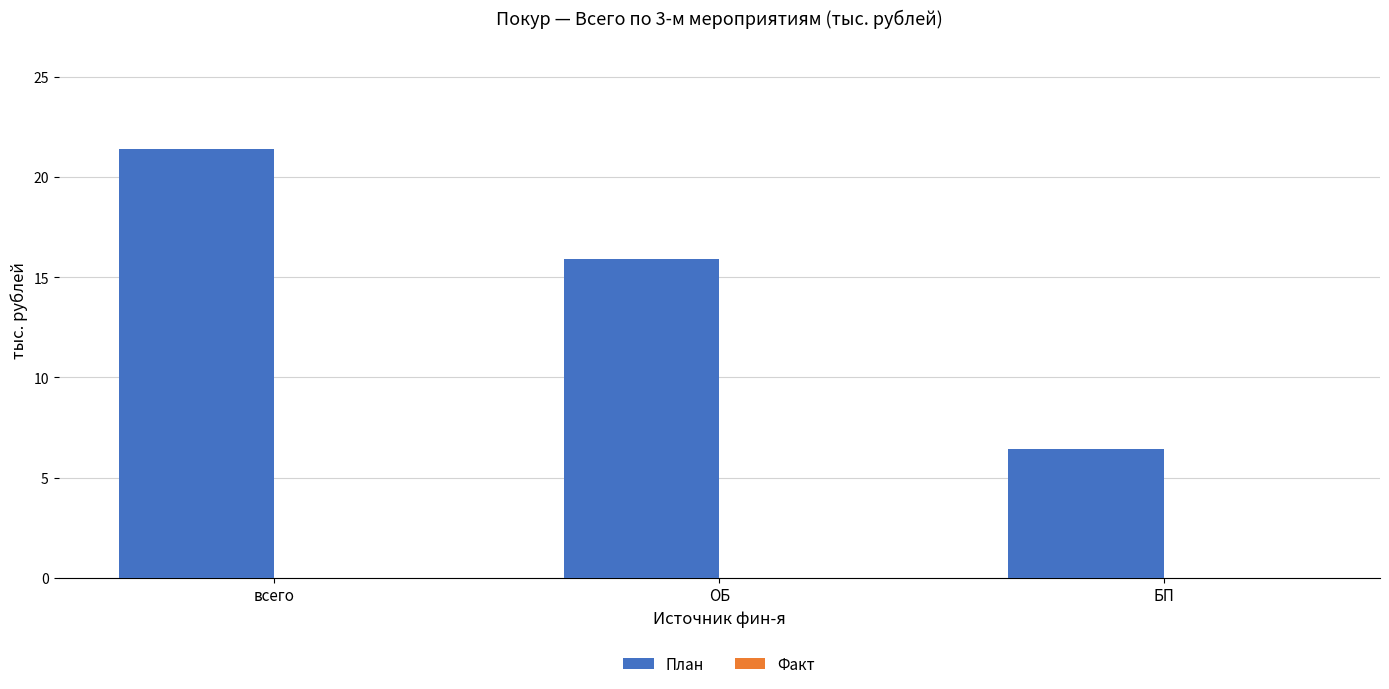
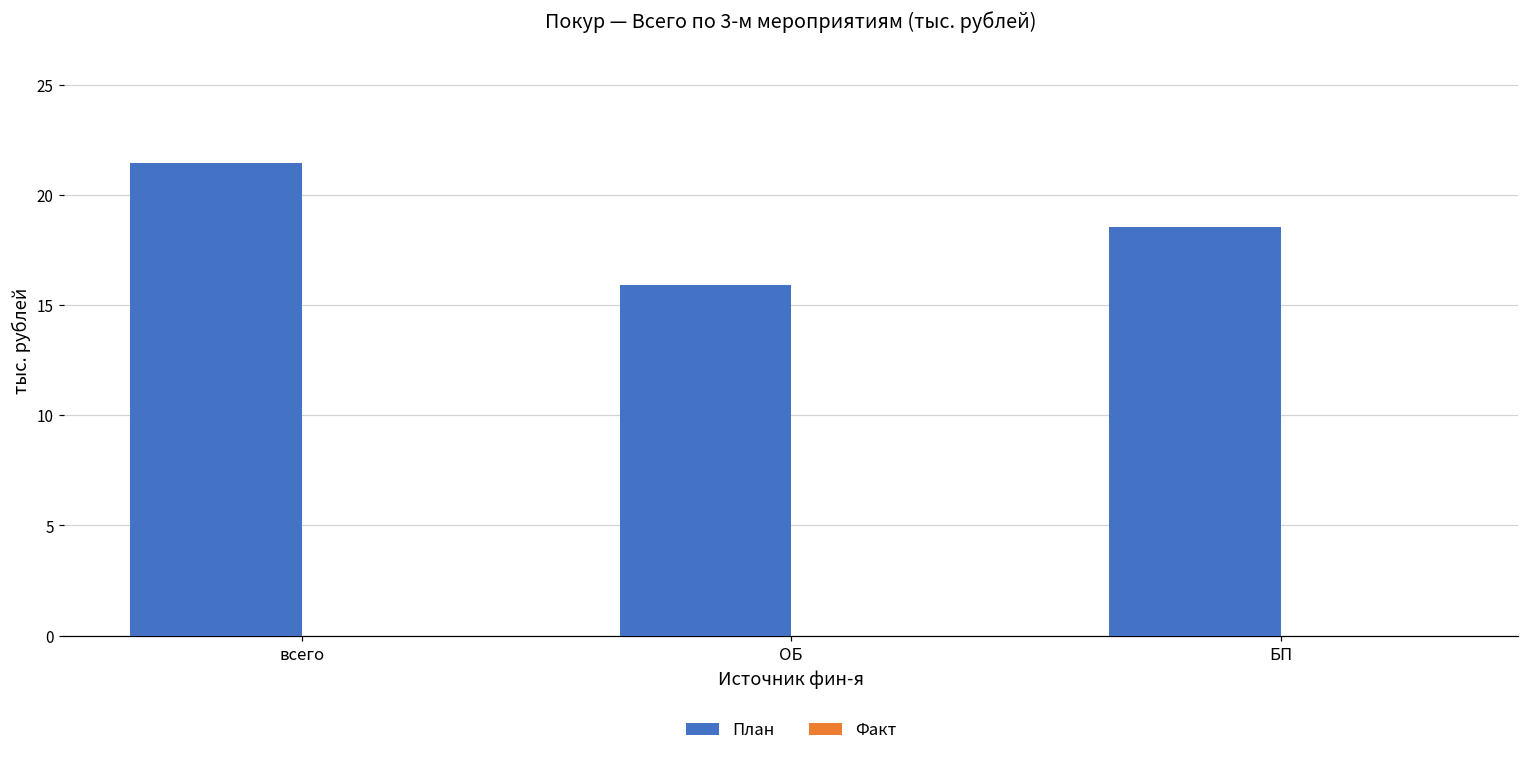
  {
    "План": {
      "всего": 21.4,
      "ОБ": 15.9,
-     "БП": 6.4
+     "БП": 18.6
    },
    "Факт": {
      "всего": 0.0,
      "ОБ": 0.0,
      "БП": 0.0
    }
  }
